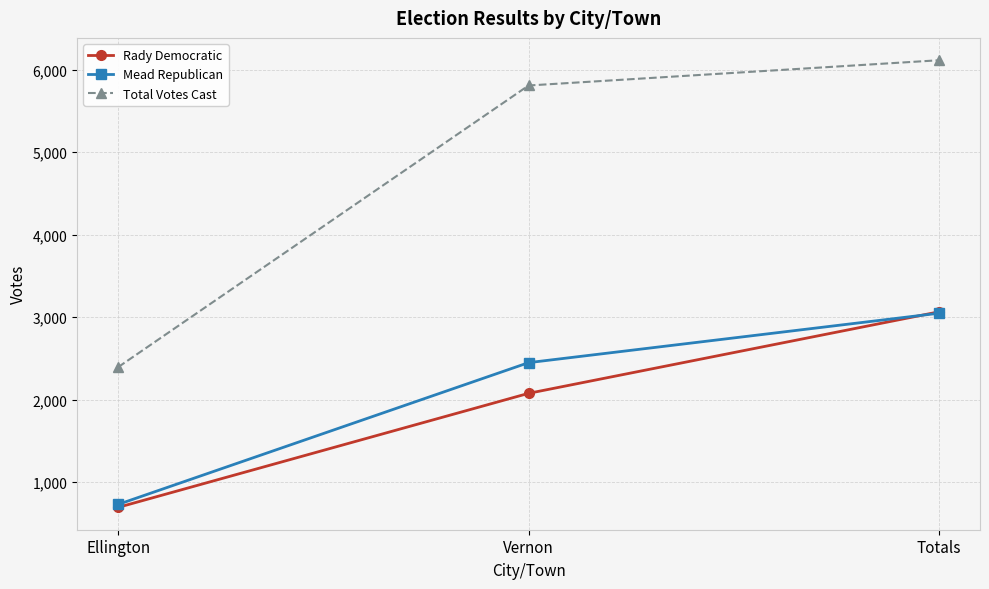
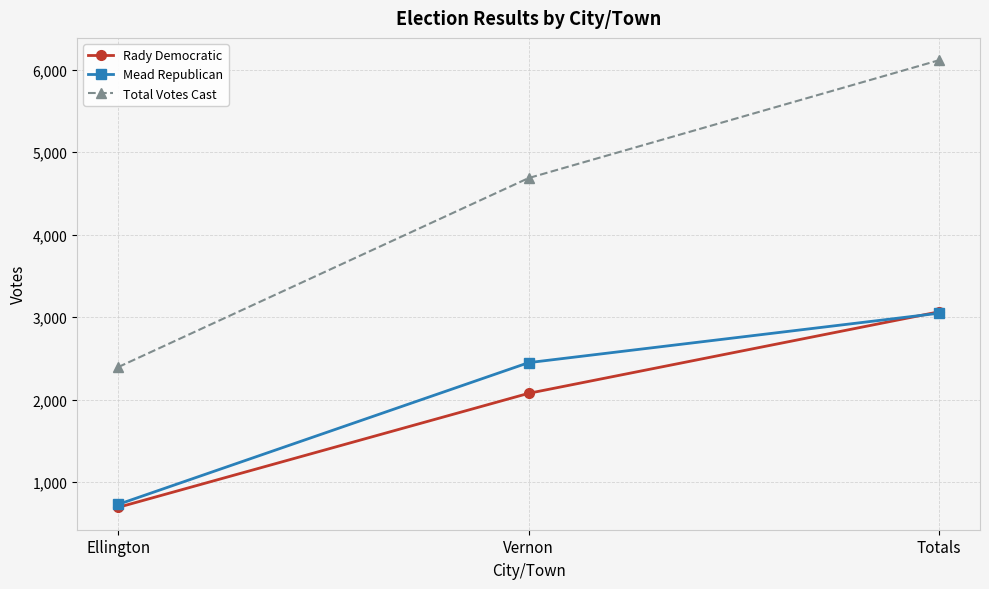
  {
    "Rady Democratic": {
      "Ellington": "700",
      "Vernon": "2,100"
    },
    "Mead Republican": {
      "Ellington": "700",
      "Vernon": "2,500"
    },
    "Total Votes Cast": {
      "Ellington": "2,400",
-     "Vernon": "5,800",
+     "Vernon": "4,700",
      "Totals": "6,100"
    }
  }
